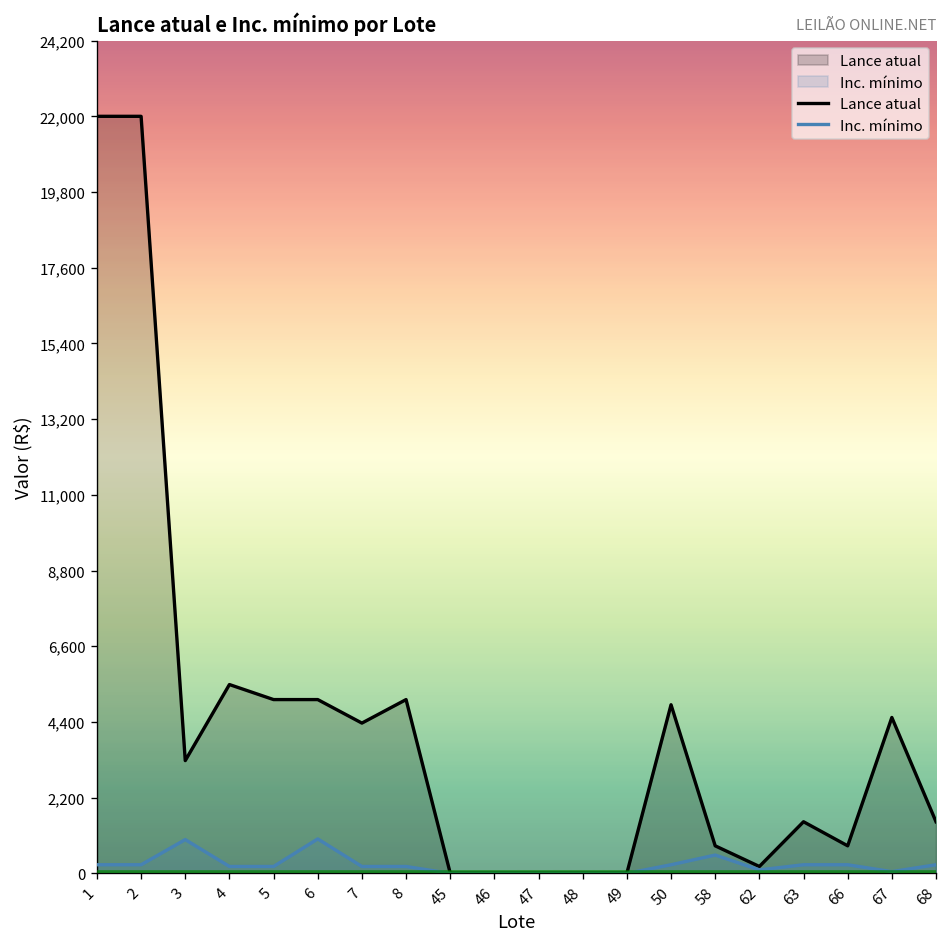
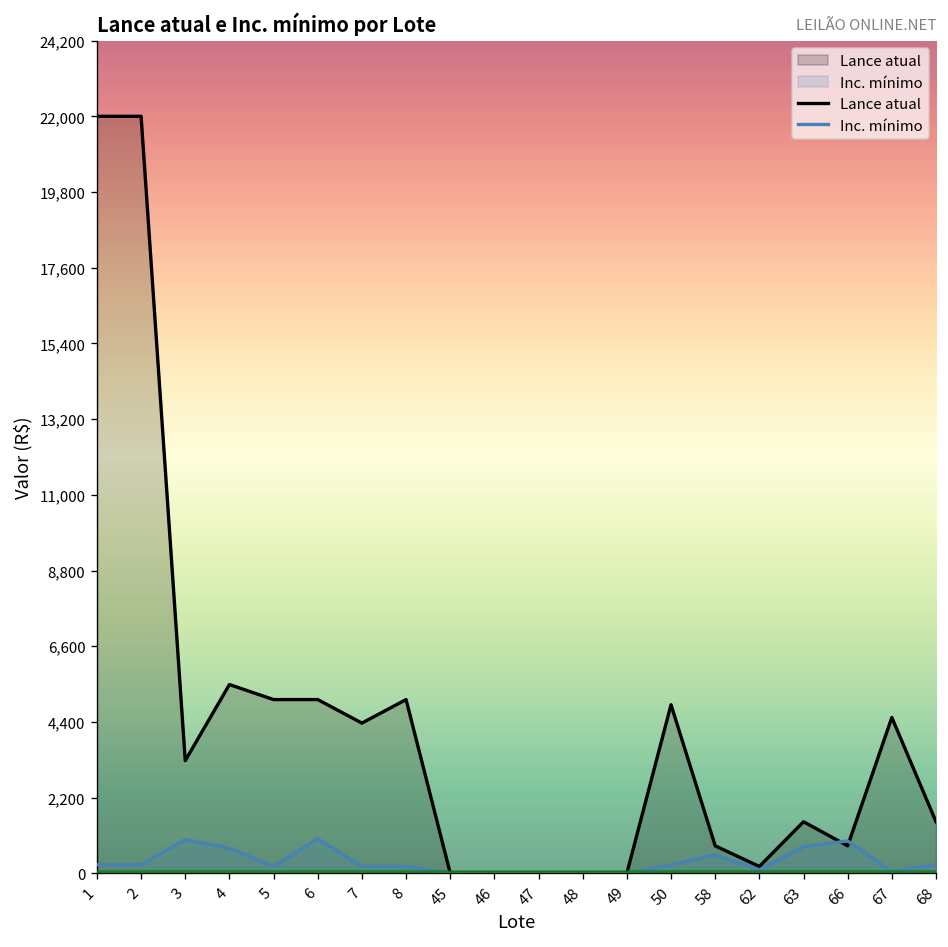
  {
    "Lance atual": {
      "1": "22,000",
      "2": "22,000",
      "3": "3,300",
      "4": "5,500",
      "5": "5,100",
      "6": "5,100",
      "7": "4,400",
      "8": "5,100",
      "50": "4,900",
      "58": "800",
      "62": "200",
      "63": "1,500",
      "66": "800",
      "67": "4,500",
      "68": "1,500"
    },
    "Inc. mínimo": {
      "1": "300",
      "2": "300",
      "3": "1,000",
-     "4": "200",
+     "4": "700",
      "5": "200",
      "6": "1,000",
      "7": "200",
      "8": "200",
      "50": "300",
      "58": "500",
      "62": "100",
-     "63": "300",
-     "66": "300",
+     "63": "800",
+     "66": "900",
      "67": "100",
      "68": "300"
    }
  }
